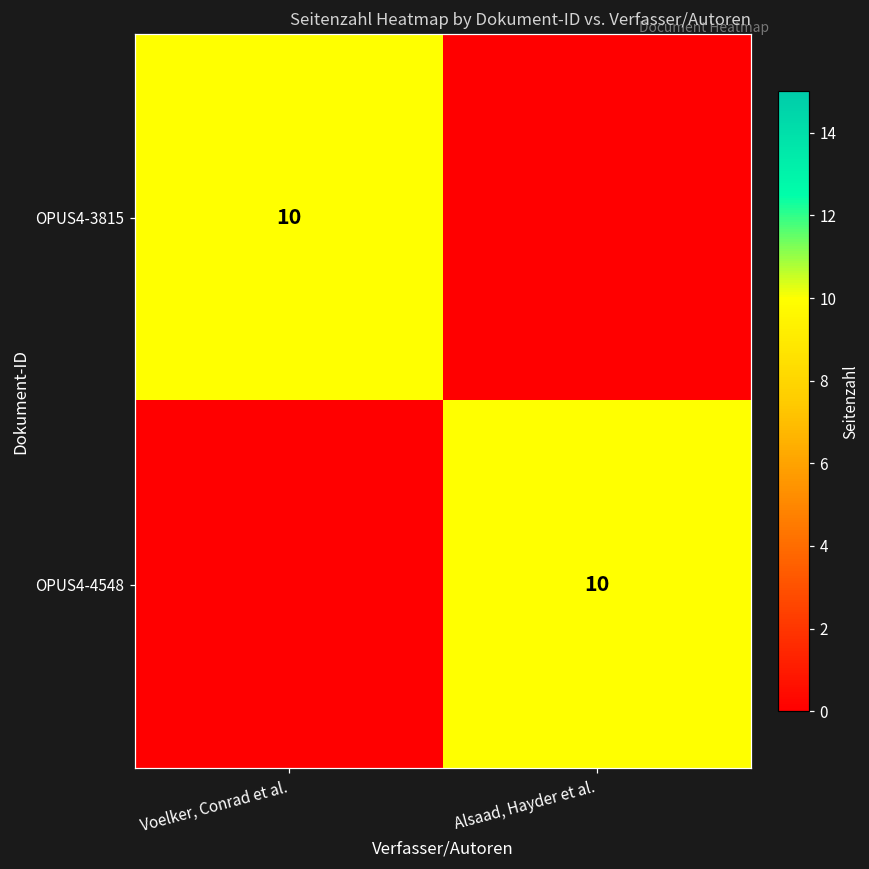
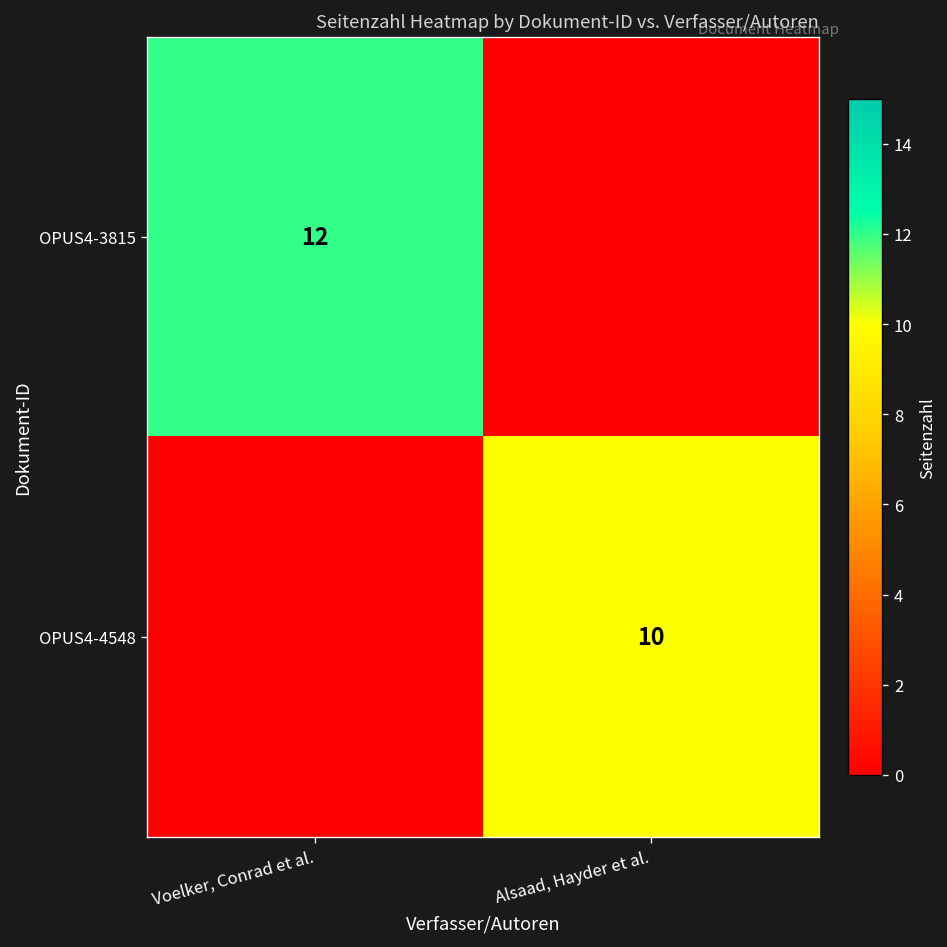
  {
    "OPUS4-3815": {
-     "Voelker, Conrad et al.": 10
+     "Voelker, Conrad et al.": 12
    },
    "OPUS4-4548": {
      "Alsaad, Hayder et al.": 10
    }
  }
